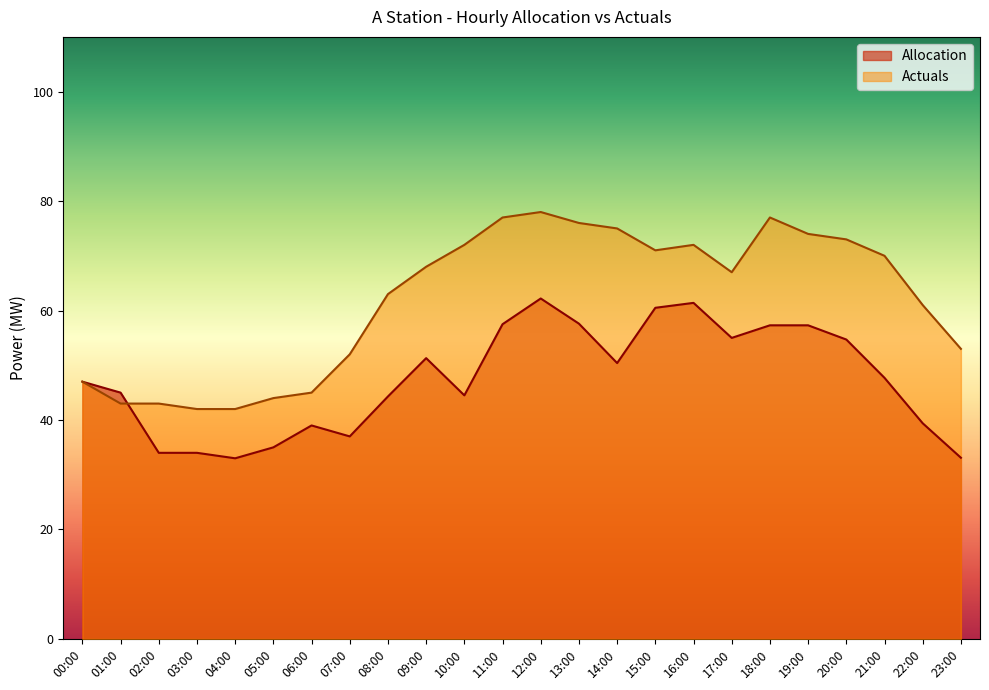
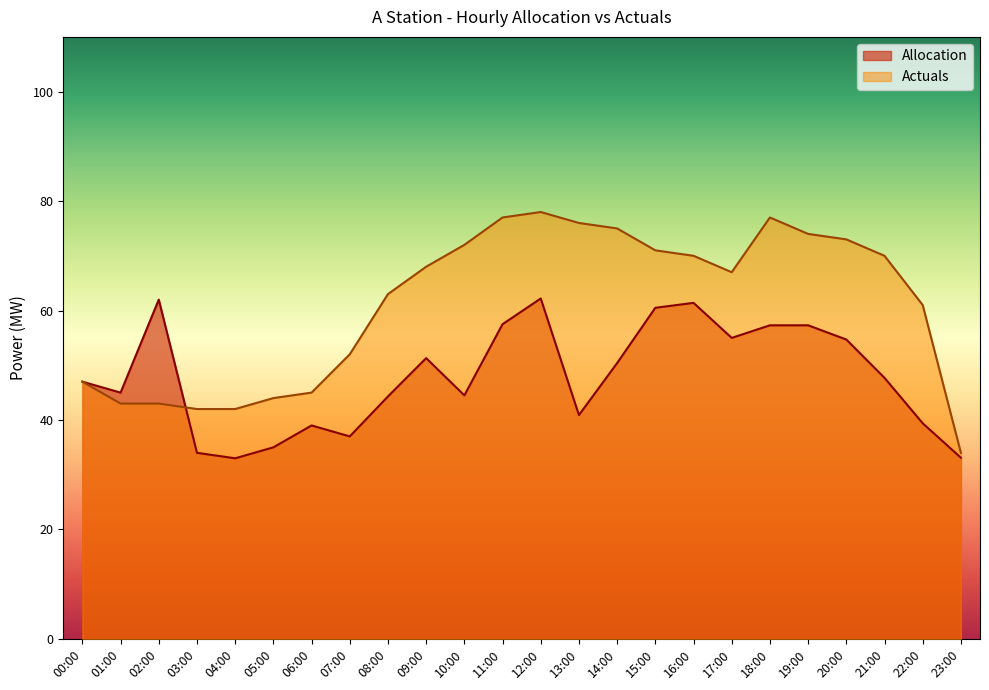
  {
    "Allocation": {
      "01:00": 45,
-     "02:00": 34,
+     "02:00": 62,
      "03:00": 34,
      "04:00": 33,
      "05:00": 35,
      "06:00": 39,
      "07:00": 37,
      "08:00": 44,
      "09:00": 51,
      "10:00": 45,
      "11:00": 58,
      "12:00": 62,
-     "13:00": 58,
+     "13:00": 41,
      "14:00": 50,
      "15:00": 61,
      "16:00": 61,
      "17:00": 55,
      "18:00": 57,
      "19:00": 57,
      "20:00": 55,
      "21:00": 48,
      "22:00": 39,
      "23:00": 33
    },
    "Actuals": {
      "01:00": 43,
      "02:00": 43,
      "03:00": 42,
      "04:00": 42,
      "05:00": 44,
      "06:00": 45,
      "07:00": 52,
      "08:00": 63,
      "09:00": 68,
      "10:00": 72,
      "11:00": 77,
      "12:00": 78,
      "13:00": 76,
      "14:00": 75,
      "15:00": 71,
-     "16:00": 72,
+     "16:00": 70,
      "17:00": 67,
      "18:00": 77,
      "19:00": 74,
      "20:00": 73,
      "21:00": 70,
      "22:00": 61,
-     "23:00": 53
+     "23:00": 34
    }
  }
